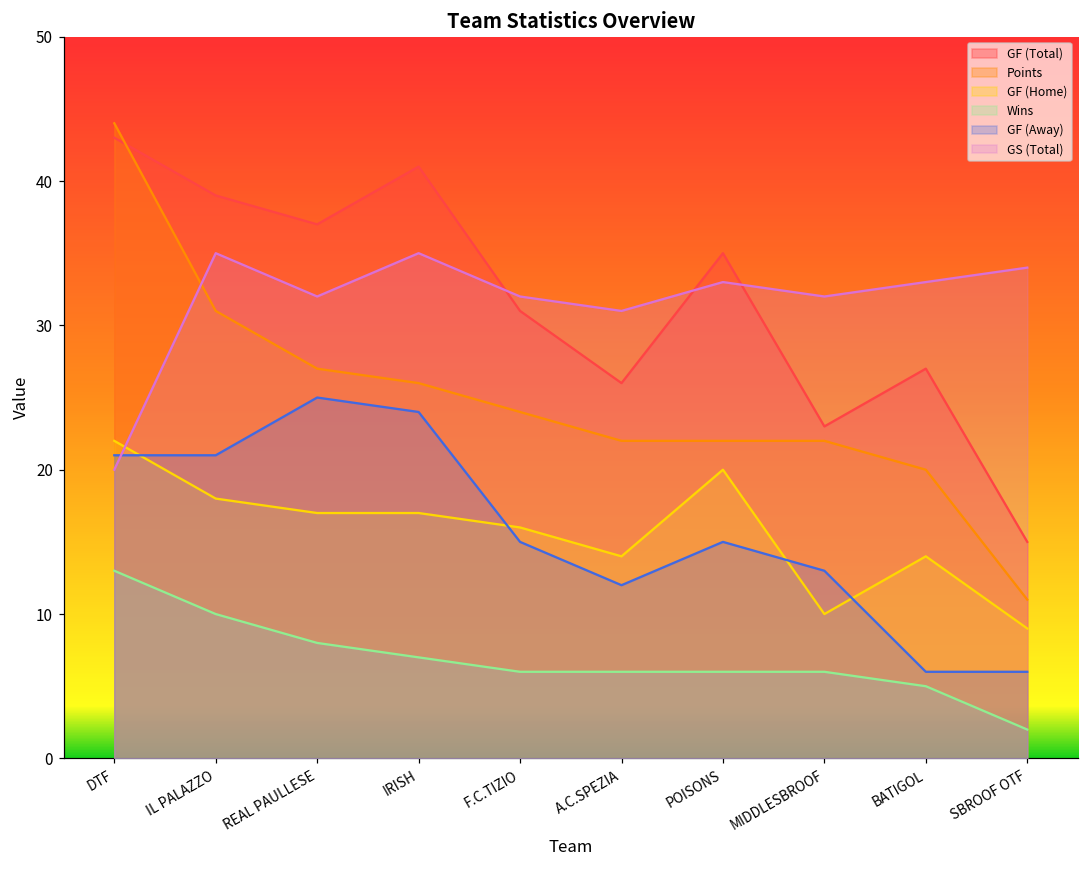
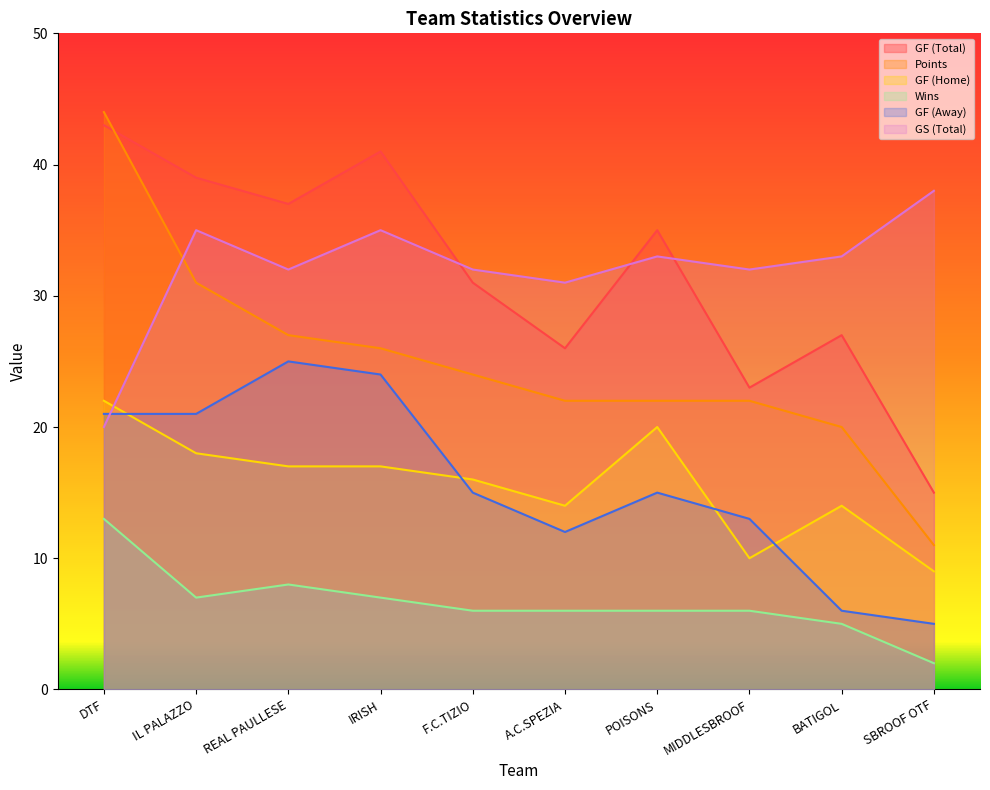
  {
    "Wins": {
      "DTF": 13,
-     "IL PALAZZO": 10,
+     "IL PALAZZO": 7,
      "REAL PAULLESE": 8,
      "IRISH": 7,
      "F.C.TIZIO": 6,
      "A.C.SPEZIA": 6,
      "POISONS": 6,
      "MIDDLESBROOF": 6,
      "BATIGOL": 5,
      "SBROOF OTF": 2
    },
    "GF (Away)": {
      "DTF": 21,
      "IL PALAZZO": 21,
      "REAL PAULLESE": 25,
      "IRISH": 24,
      "F.C.TIZIO": 15,
      "A.C.SPEZIA": 12,
      "POISONS": 15,
      "MIDDLESBROOF": 13,
      "BATIGOL": 6,
-     "SBROOF OTF": 6
+     "SBROOF OTF": 5
    },
    "GS (Total)": {
      "DTF": 20,
      "IL PALAZZO": 35,
      "REAL PAULLESE": 32,
      "IRISH": 35,
      "F.C.TIZIO": 32,
      "A.C.SPEZIA": 31,
      "POISONS": 33,
      "MIDDLESBROOF": 32,
      "BATIGOL": 33,
-     "SBROOF OTF": 34
+     "SBROOF OTF": 38
    }
  }
